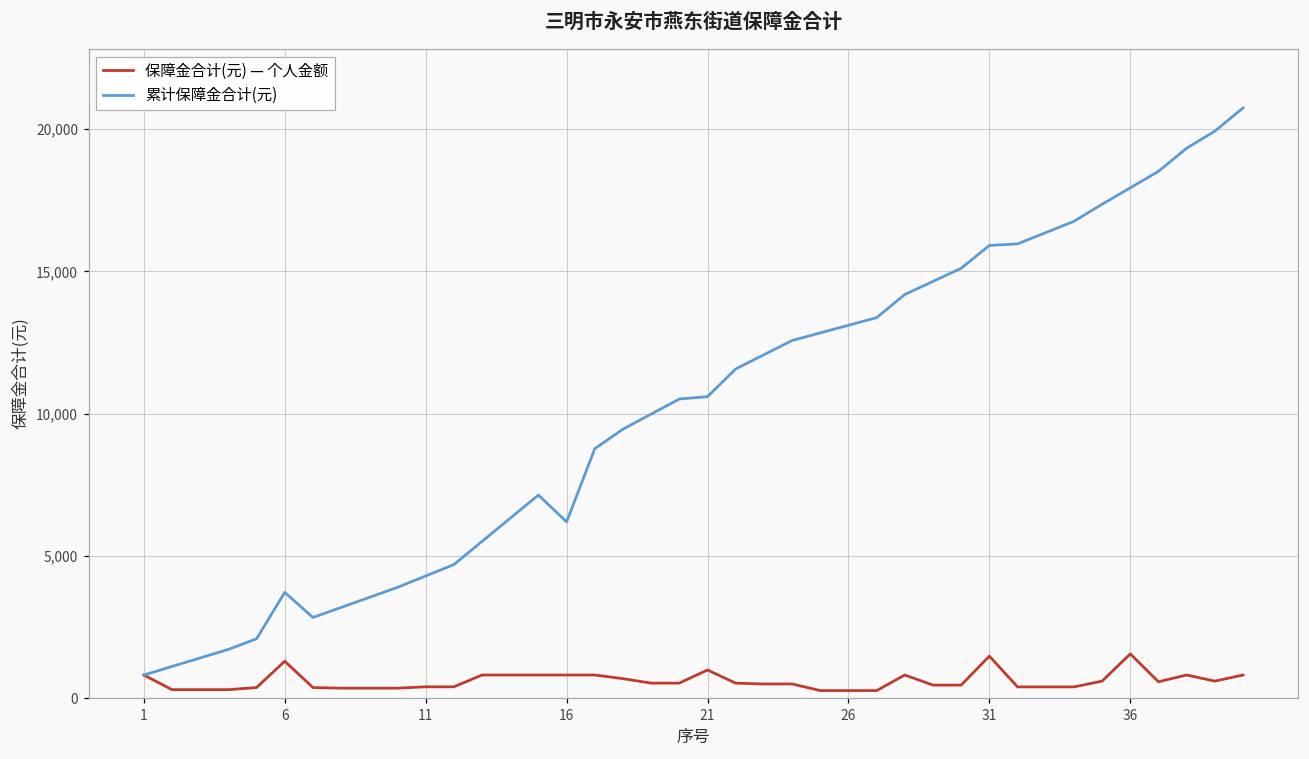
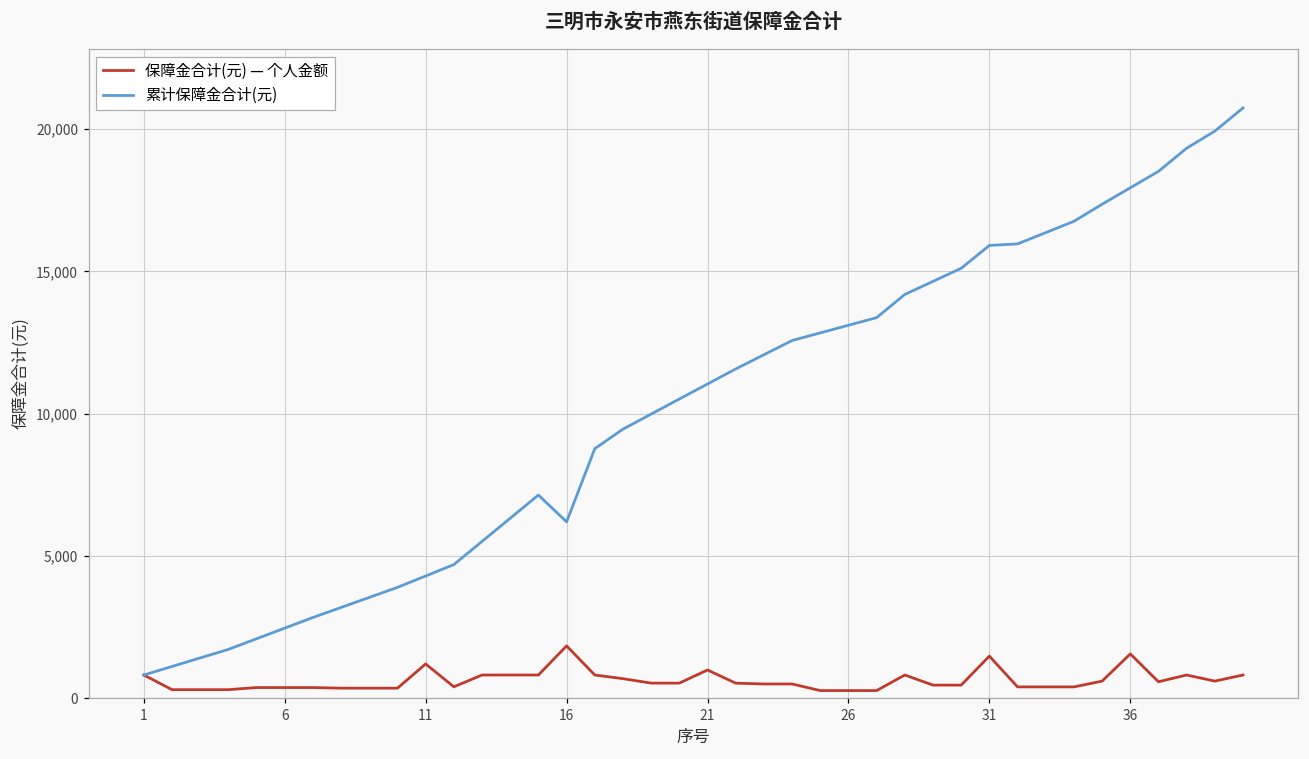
  {
    "保障金合计(元) — 个人金额": {
-     "6": "1,300",
-     "11": "400",
-     "16": "800",
+     "6": "400",
+     "11": "1,200",
+     "16": "1,800",
      "21": "1,000",
      "26": "300",
      "31": "1,500",
      "36": "1,600"
    },
    "累计保障金合计(元)": {
-     "6": "3,700",
+     "6": "2,500",
      "11": "4,300",
      "16": "6,200",
-     "21": "10,600",
+     "21": "11,000",
      "26": "13,100",
      "31": "15,900",
      "36": "17,900"
    }
  }
